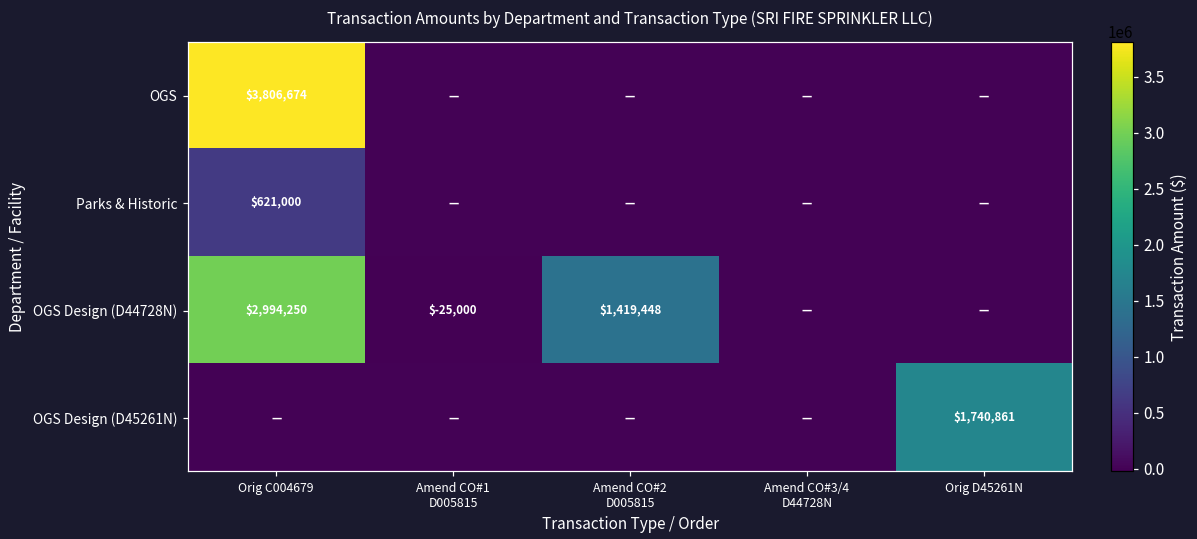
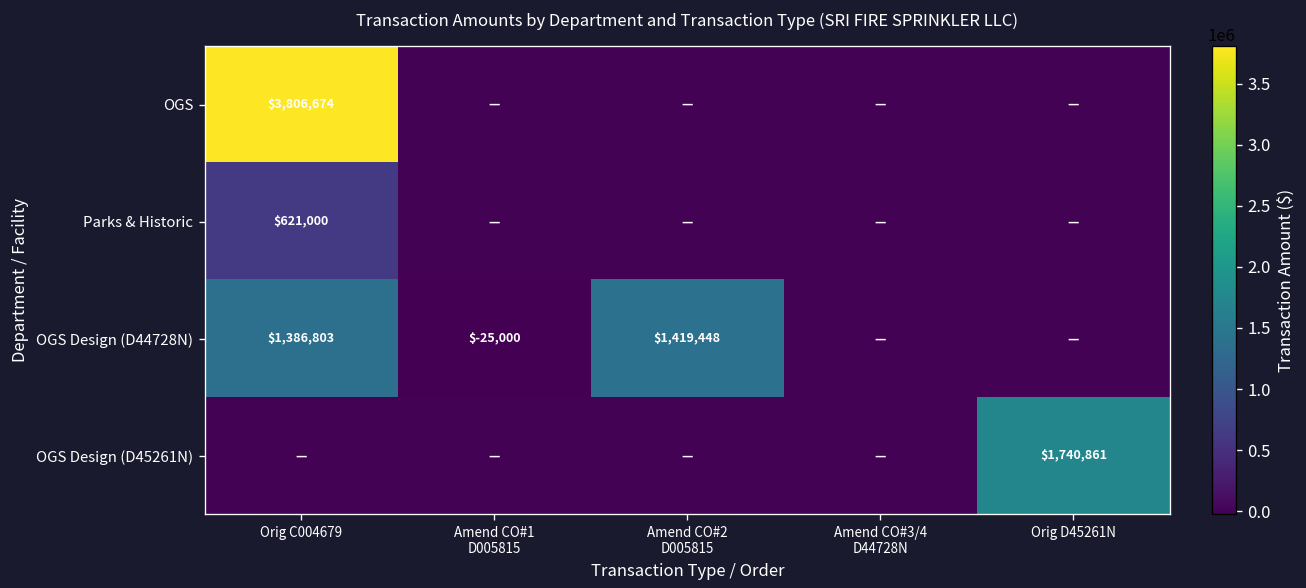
  {
    "OGS": {
      "Orig C004679": "$3,806,674"
    },
    "Parks & Historic": {
      "Orig C004679": "$621,000"
    },
    "OGS Design (D44728N)": {
-     "Orig C004679": "$2,994,250",
+     "Orig C004679": "$1,386,803",
      "Amend CO#1 D005815": "$-25,000",
      "Amend CO#2 D005815": "$1,419,448"
    },
    "OGS Design (D45261N)": {
      "Orig D45261N": "$1,740,861"
    }
  }
